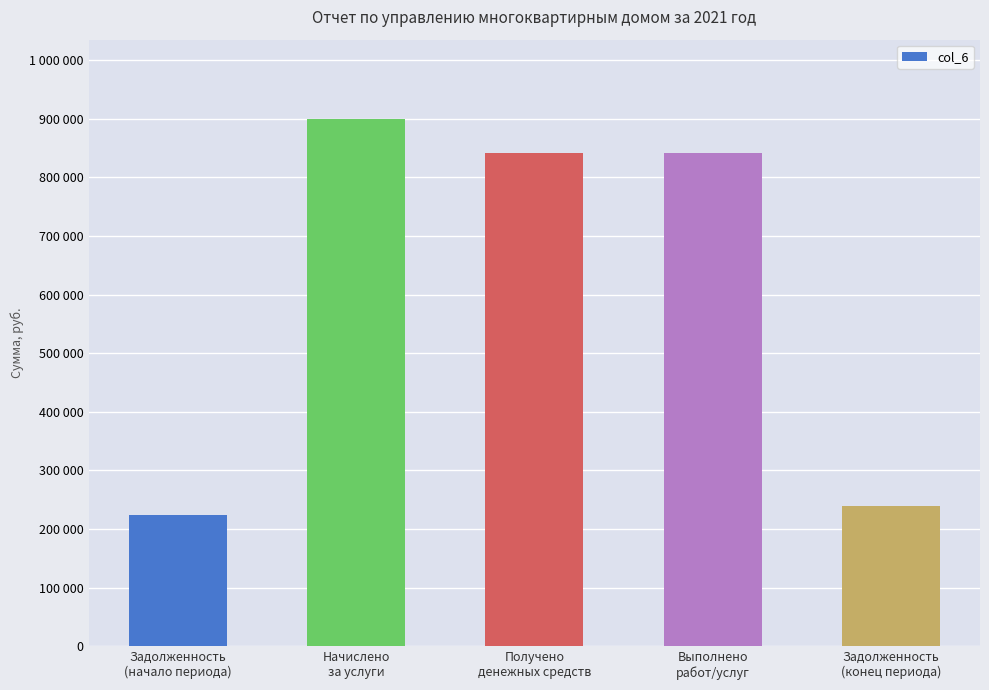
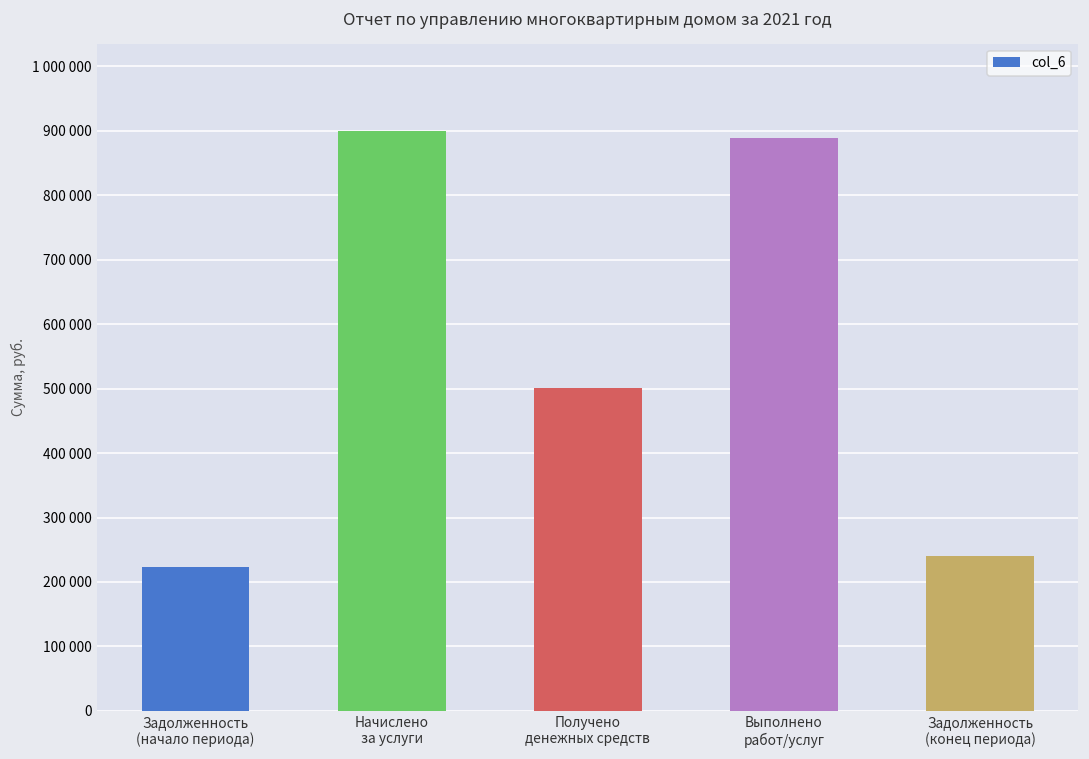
  {
    "Задолженность (начало периода)": 220000,
    "Начислено за услуги": 900000,
-   "Получено денежных средств": 840000,
-   "Выполнено работ/услуг": 840000,
+   "Получено денежных средств": 500000,
+   "Выполнено работ/услуг": 890000,
    "Задолженность (конец периода)": 240000
  }
